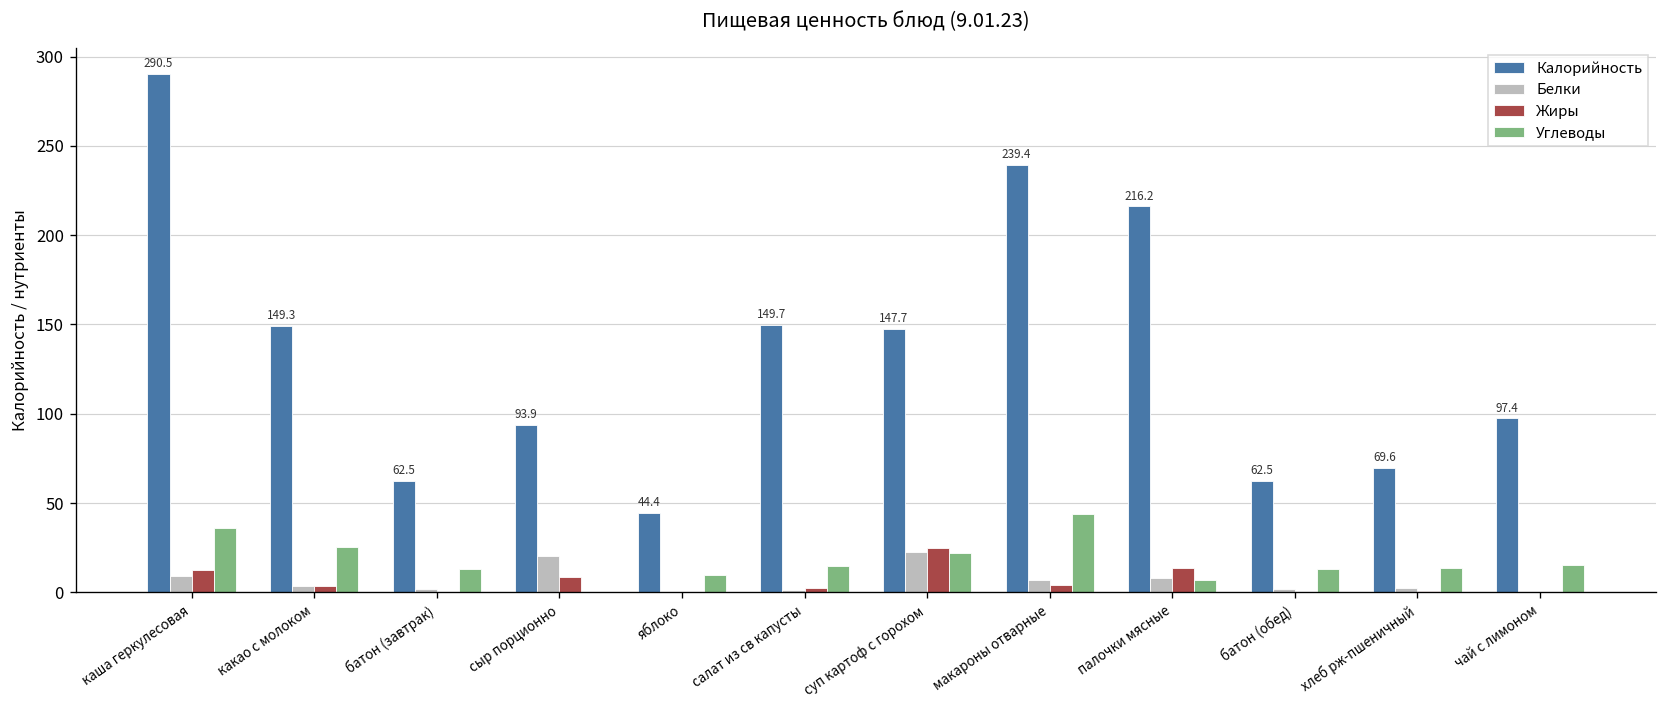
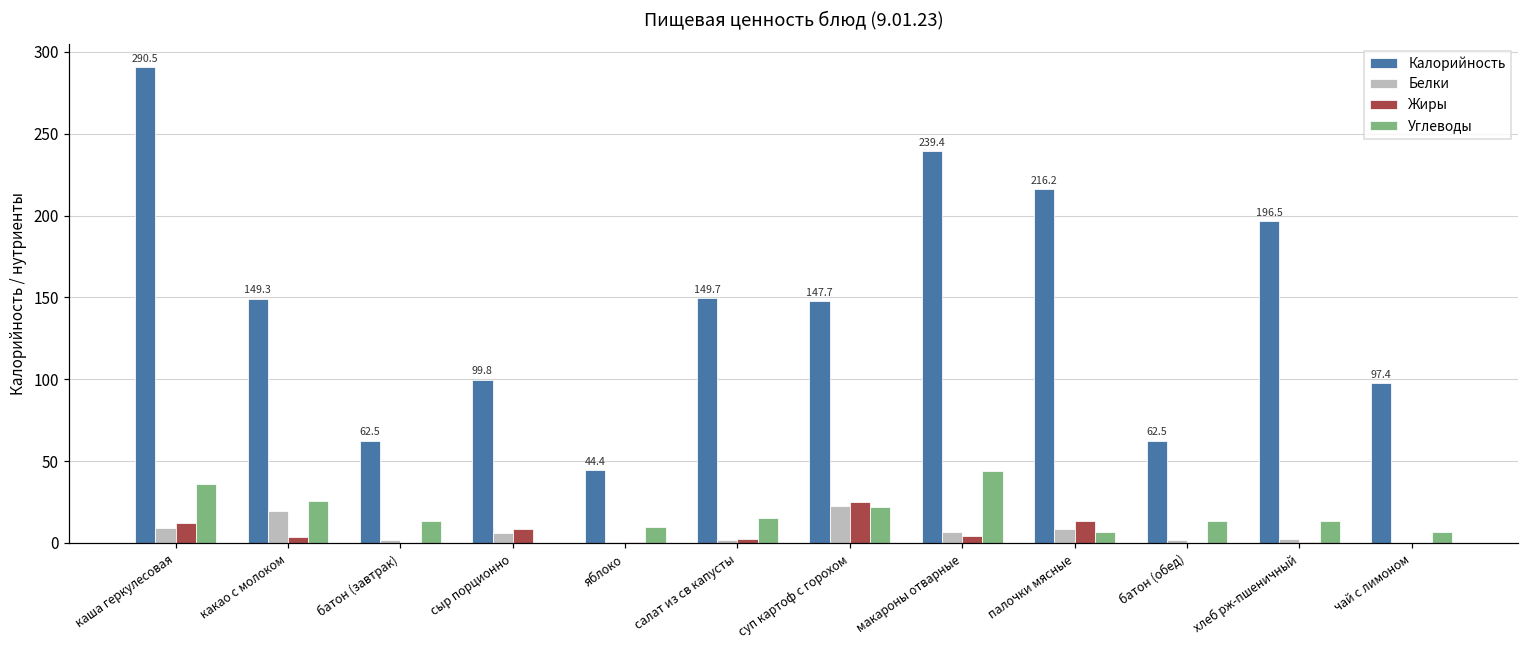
  {
    "Калорийность": {
      "каша геркулесовая": 290.5,
      "какао с молоком": 149.3,
      "батон (завтрак)": 62.5,
-     "сыр порционно": 93.9,
+     "сыр порционно": 99.8,
      "яблоко": 44.4,
      "салат из св капусты": 149.7,
      "суп картоф с горохом": 147.7,
      "макароны отварные": 239.4,
      "палочки мясные": 216.2,
      "батон (обед)": 62.5,
-     "хлеб рж-пшеничный": 69.6,
+     "хлеб рж-пшеничный": 196.5,
      "чай с лимоном": 97.4
    },
    "Белки": {
      "каша геркулесовая": 9,
-     "какао с молоком": 4,
+     "какао с молоком": 20,
      "батон (завтрак)": 2,
-     "сыр порционно": 20,
+     "сыр порционно": 6,
      "суп картоф с горохом": 23,
      "макароны отварные": 7,
      "палочки мясные": 8,
      "батон (обед)": 2,
      "хлеб рж-пшеничный": 3
    },
    "Жиры": {
      "каша геркулесовая": 12,
      "какао с молоком": 4,
      "сыр порционно": 9,
      "салат из св капусты": 2,
      "суп картоф с горохом": 25,
      "макароны отварные": 4,
      "палочки мясные": 14
    },
    "Углеводы": {
      "каша геркулесовая": 36,
      "какао с молоком": 26,
      "батон (завтрак)": 13,
      "яблоко": 10,
      "салат из св капусты": 15,
      "суп картоф с горохом": 22,
      "макароны отварные": 44,
      "палочки мясные": 7,
      "батон (обед)": 13,
      "хлеб рж-пшеничный": 14,
-     "чай с лимоном": 15
+     "чай с лимоном": 7
    }
  }
